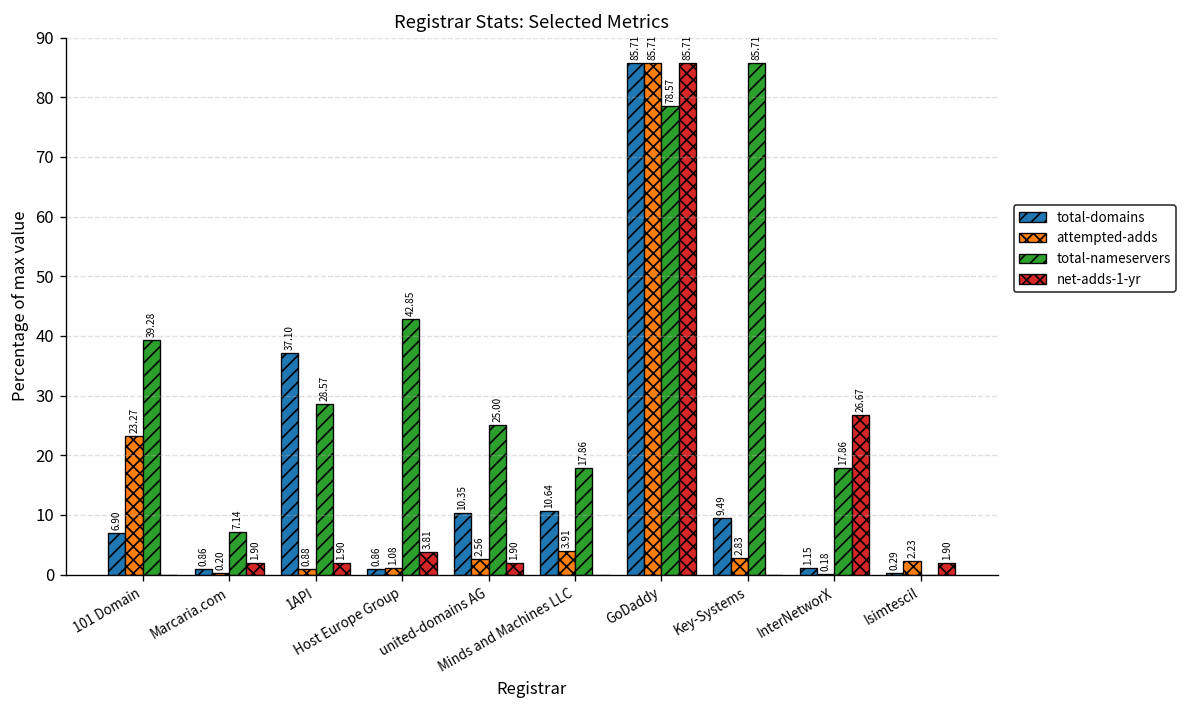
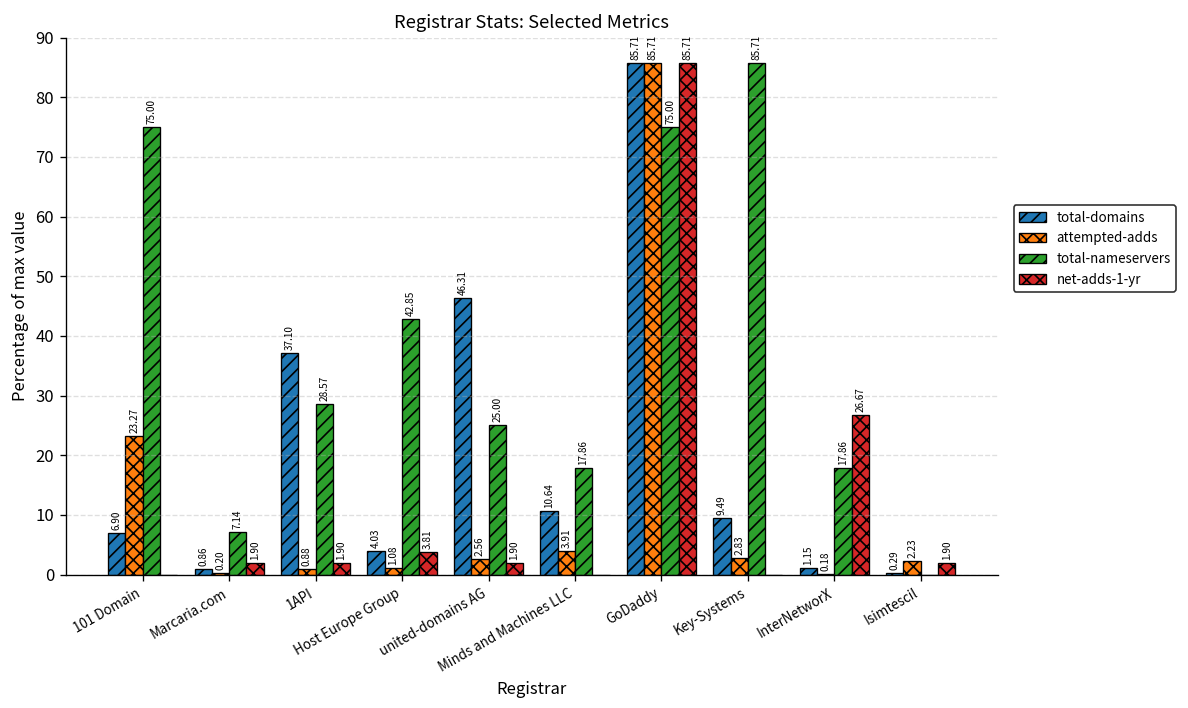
  {
    "total-domains": {
      "101 Domain": 6.90,
      "Marcaria.com": 0.86,
      "1API": 37.10,
-     "Host Europe Group": 0.86,
-     "united-domains AG": 10.35,
+     "Host Europe Group": 4.03,
+     "united-domains AG": 46.31,
      "Minds and Machines LLC": 10.64,
      "GoDaddy": 85.71,
      "Key-Systems": 9.49,
      "InterNetworX": 1.15,
      "Isimtescil": 0.29
    },
    "attempted-adds": {
      "101 Domain": 23.27,
      "Marcaria.com": 0.20,
      "1API": 0.88,
      "Host Europe Group": 1.08,
      "united-domains AG": 2.56,
      "Minds and Machines LLC": 3.91,
      "GoDaddy": 85.71,
      "Key-Systems": 2.83,
      "InterNetworX": 0.18,
      "Isimtescil": 2.23
    },
    "total-nameservers": {
-     "101 Domain": 39.28,
+     "101 Domain": 75.00,
      "Marcaria.com": 7.14,
      "1API": 28.57,
      "Host Europe Group": 42.85,
      "united-domains AG": 25.00,
      "Minds and Machines LLC": 17.86,
-     "GoDaddy": 78.57,
+     "GoDaddy": 75.00,
      "Key-Systems": 85.71,
      "InterNetworX": 17.86
    },
    "net-adds-1-yr": {
      "Marcaria.com": 1.90,
      "1API": 1.90,
      "Host Europe Group": 3.81,
      "united-domains AG": 1.90,
      "GoDaddy": 85.71,
      "InterNetworX": 26.67,
      "Isimtescil": 1.90
    }
  }
